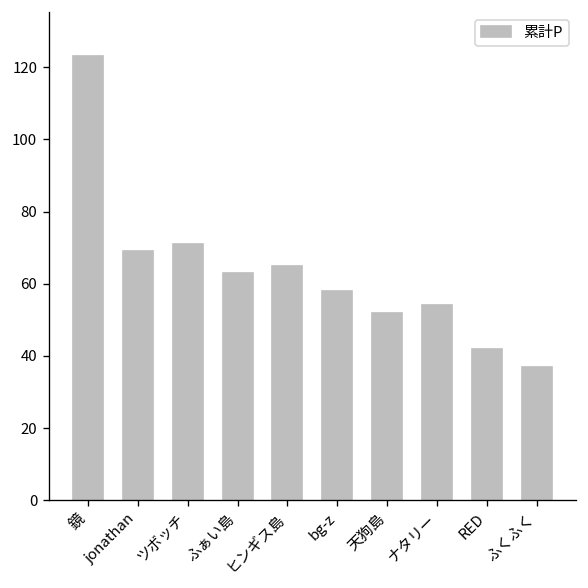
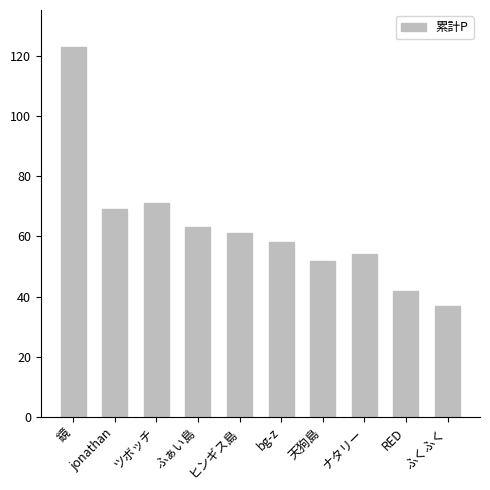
  {
    "鏡": 123,
    "jonathan": 69,
    "ツボッチ": 71,
    "ふぁい島": 63,
-   "ヒンギス島": 65,
+   "ヒンギス島": 61,
    "bg-z": 58,
    "天狗島": 52,
    "ナタリー": 54,
    "RED": 42,
    "ふくふく": 37
  }
